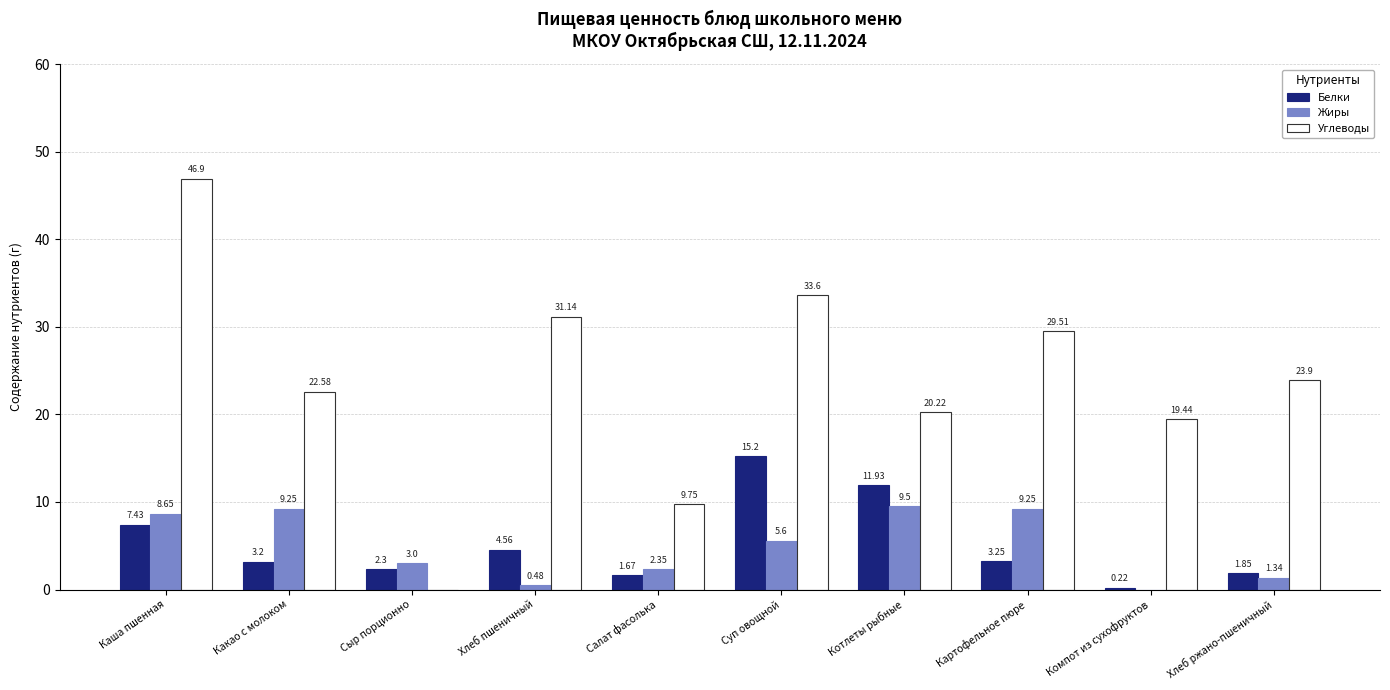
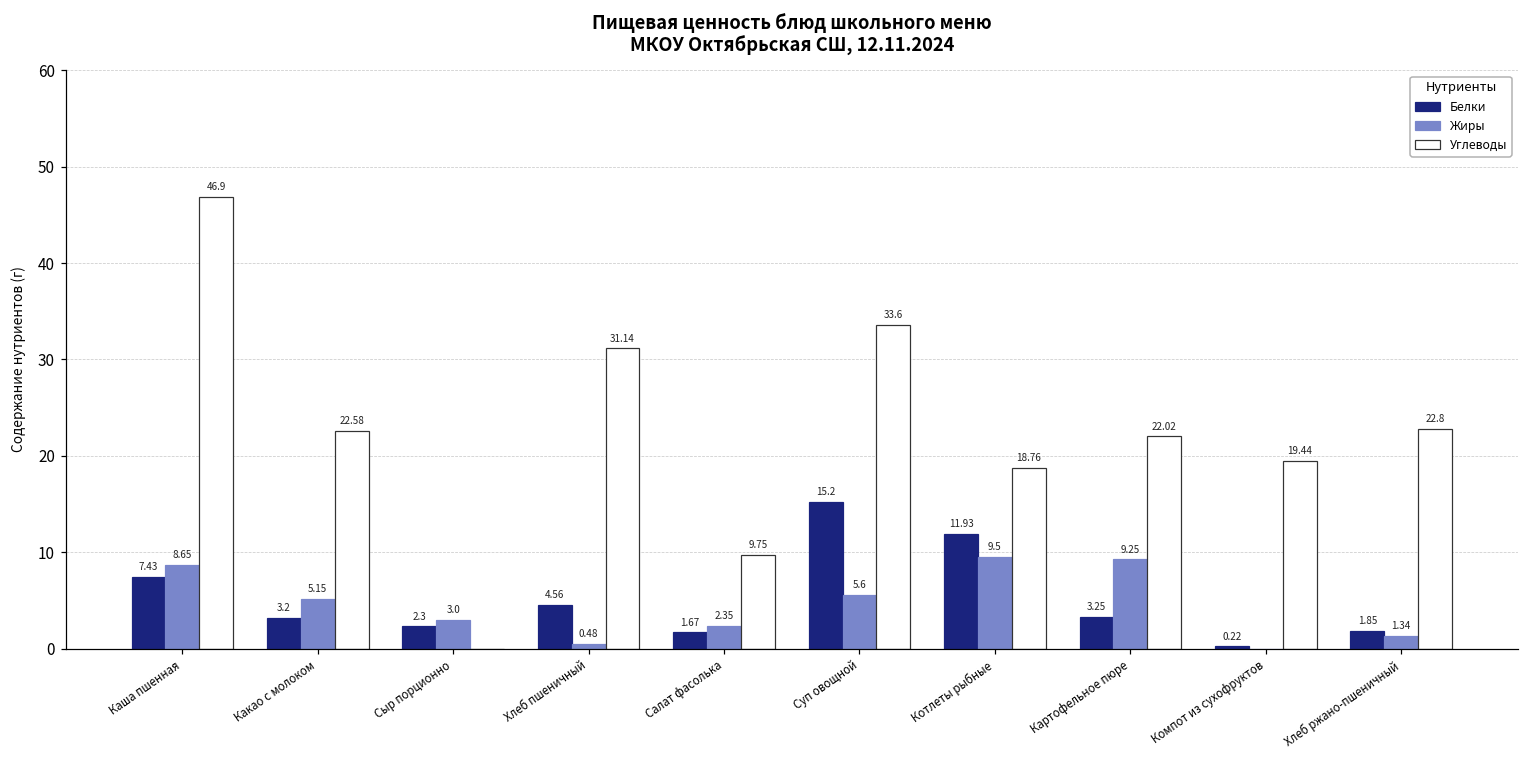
  {
    "Белки": {
      "Каша пшенная": 7.43,
      "Какао с молоком": 3.2,
      "Сыр порционно": 2.3,
      "Хлеб пшеничный": 4.56,
      "Салат фасолька": 1.67,
      "Суп овощной": 15.2,
      "Котлеты рыбные": 11.93,
      "Картофельное пюре": 3.25,
      "Компот из сухофруктов": 0.22,
      "Хлеб ржано-пшеничный": 1.85
    },
    "Жиры": {
      "Каша пшенная": 8.65,
-     "Какао с молоком": 9.25,
+     "Какао с молоком": 5.15,
      "Сыр порционно": 3.0,
      "Хлеб пшеничный": 0.48,
      "Салат фасолька": 2.35,
      "Суп овощной": 5.6,
      "Котлеты рыбные": 9.5,
      "Картофельное пюре": 9.25,
      "Хлеб ржано-пшеничный": 1.34
    },
    "Углеводы": {
      "Каша пшенная": 46.9,
      "Какао с молоком": 22.58,
      "Хлеб пшеничный": 31.14,
      "Салат фасолька": 9.75,
      "Суп овощной": 33.6,
-     "Котлеты рыбные": 20.22,
-     "Картофельное пюре": 29.51,
+     "Котлеты рыбные": 18.76,
+     "Картофельное пюре": 22.02,
      "Компот из сухофруктов": 19.44,
-     "Хлеб ржано-пшеничный": 23.9
+     "Хлеб ржано-пшеничный": 22.8
    }
  }
